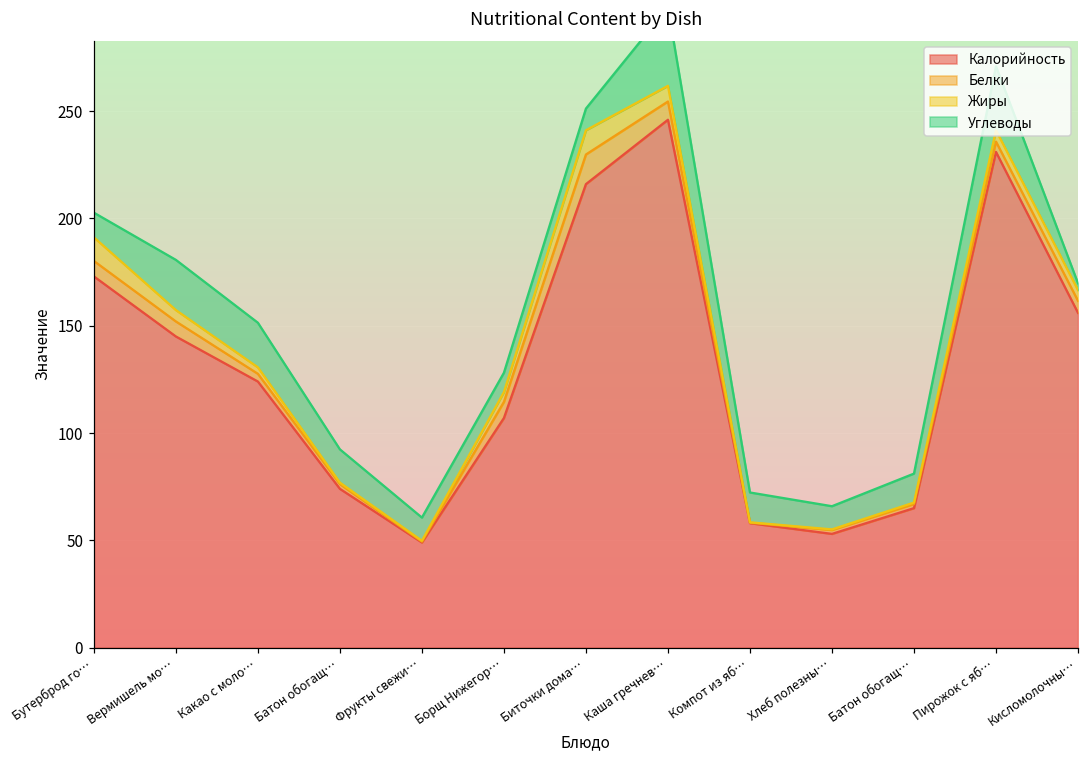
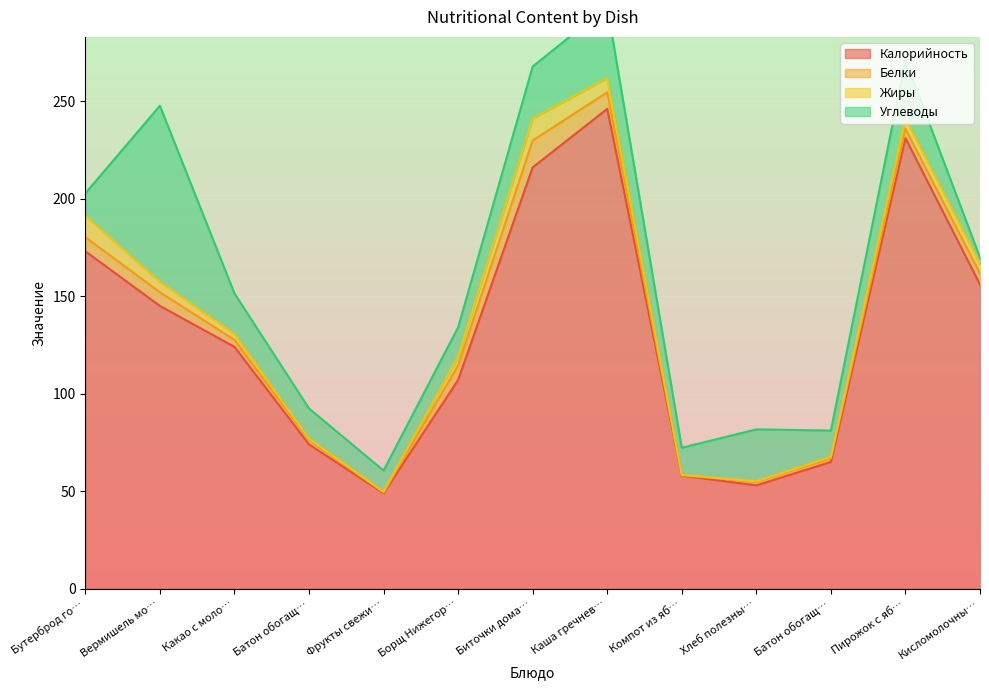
  {
    "Калорийность": {
      "Бутерброд го…": 173,
      "Вермишель мо…": 145,
      "Какао с моло…": 124,
      "Борщ Нижегор…": 107,
      "Биточки дома…": 216,
      "Каша гречнев…": 246,
      "Хлеб полезны…": 53,
      "Пирожок с яб…": 231,
      "Кисломолочны…": 156
    },
    "Углеводы": {
      "Бутерброд го…": 12,
-     "Вермишель мо…": 23,
+     "Вермишель мо…": 90,
      "Какао с моло…": 21,
      "Фрукты свежи…": 11,
-     "Борщ Нижегор…": 9,
-     "Биточки дома…": 10,
+     "Борщ Нижегор…": 15,
+     "Биточки дома…": 27,
      "Компот из яб…": 14,
-     "Хлеб полезны…": 11,
+     "Хлеб полезны…": 27,
      "Кисломолочны…": 3
    }
  }
